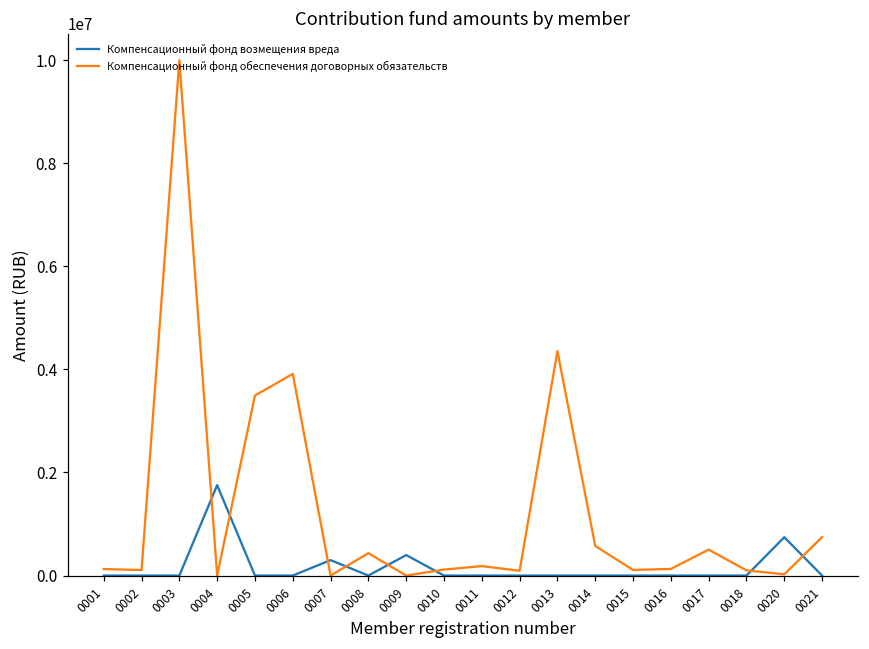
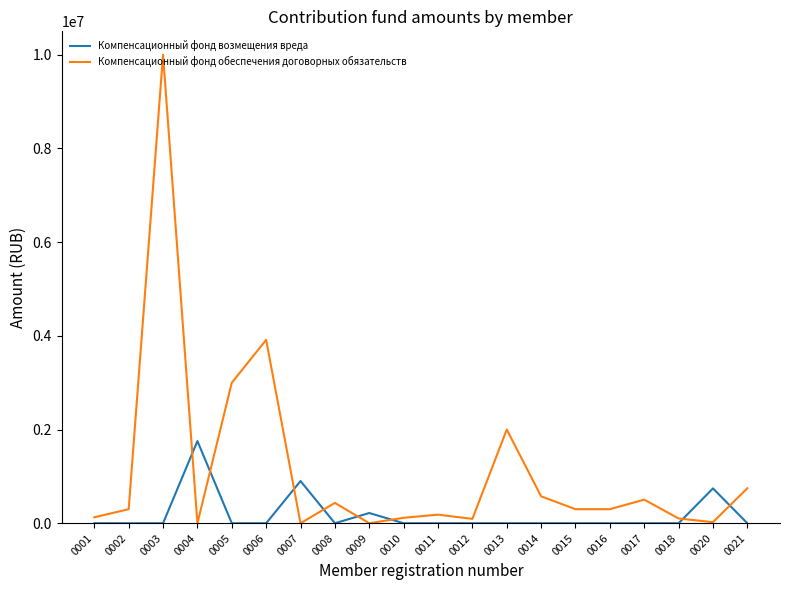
  {
    "Компенсационный фонд возмещения вреда": {
      "0001": 0,
      "0002": 0,
      "0003": 0,
      "0004": 1800000,
      "0005": 0,
      "0006": 0,
-     "0007": 300000,
+     "0007": 900000,
      "0008": 0,
-     "0009": 400000,
+     "0009": 200000,
      "0010": 0,
      "0011": 0,
      "0012": 0,
      "0013": 0,
      "0014": 0,
      "0015": 0,
      "0016": 0,
      "0017": 0,
      "0018": 0,
      "0020": 700000,
      "0021": 0
    },
    "Компенсационный фонд обеспечения договорных обязательств": {
      "0001": 100000,
-     "0002": 100000,
+     "0002": 300000,
      "0003": 10000000,
      "0004": 0,
-     "0005": 3500000,
+     "0005": 3000000,
      "0006": 3900000,
      "0007": 0,
      "0008": 400000,
      "0009": 0,
      "0010": 100000,
      "0011": 200000,
      "0012": 100000,
-     "0013": 4400000,
+     "0013": 2000000,
      "0014": 600000,
-     "0015": 100000,
-     "0016": 100000,
+     "0015": 300000,
+     "0016": 300000,
      "0017": 500000,
      "0018": 100000,
      "0020": 0,
      "0021": 700000
    }
  }
